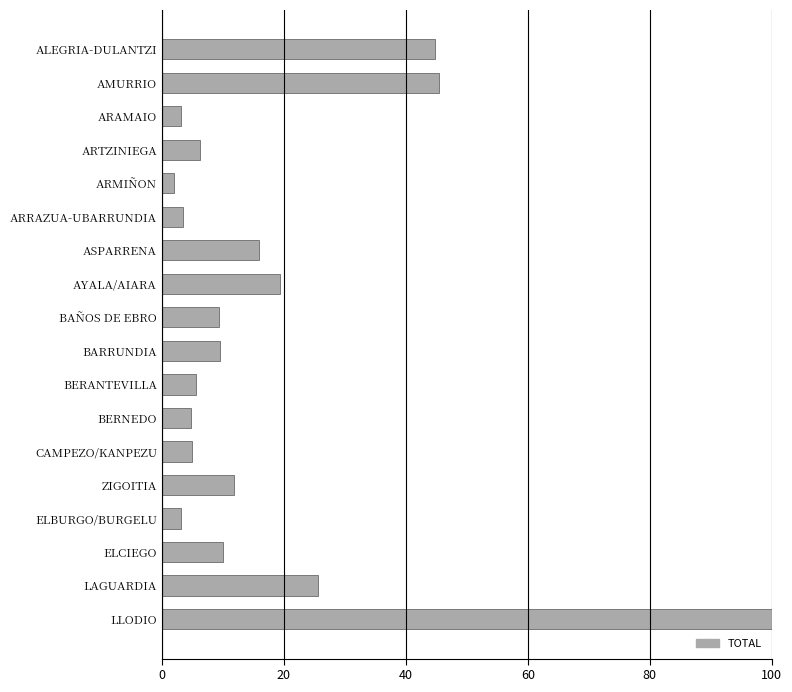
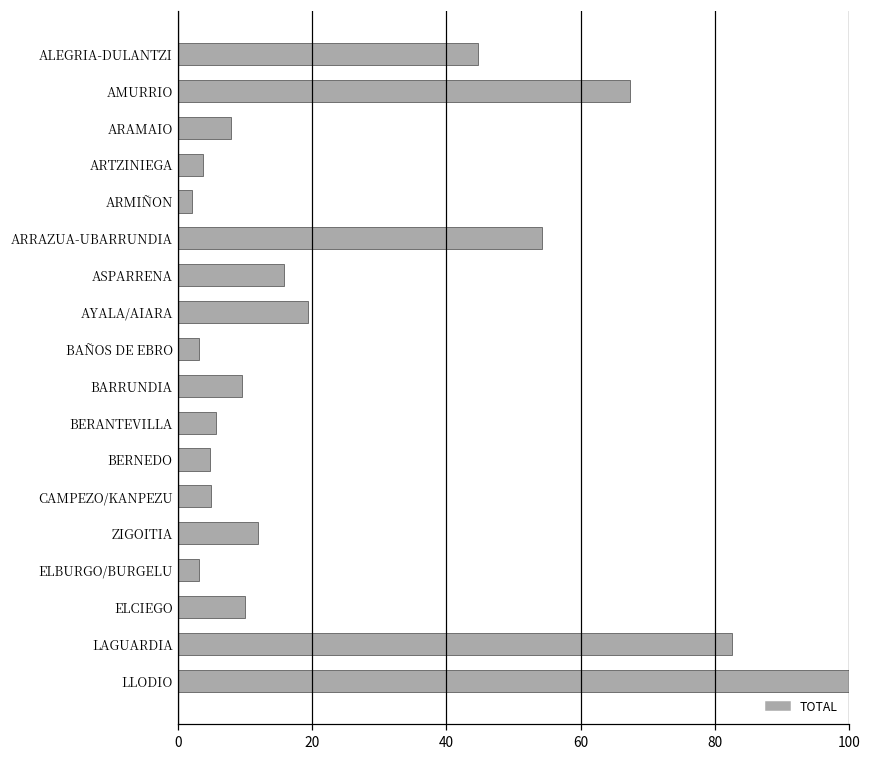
  {
    "ALEGRIA-DULANTZI": 45,
-   "AMURRIO": 45,
-   "ARAMAIO": 3,
-   "ARTZINIEGA": 6,
+   "AMURRIO": 67,
+   "ARAMAIO": 8,
+   "ARTZINIEGA": 4,
    "ARMIÑON": 2,
-   "ARRAZUA-UBARRUNDIA": 4,
+   "ARRAZUA-UBARRUNDIA": 54,
    "ASPARRENA": 16,
    "AYALA/AIARA": 19,
-   "BAÑOS DE EBRO": 9,
+   "BAÑOS DE EBRO": 3,
    "BARRUNDIA": 9,
    "BERANTEVILLA": 6,
    "BERNEDO": 5,
    "CAMPEZO/KANPEZU": 5,
    "ZIGOITIA": 12,
    "ELBURGO/BURGELU": 3,
    "ELCIEGO": 10,
-   "LAGUARDIA": 26,
+   "LAGUARDIA": 83,
    "LLODIO": 100
  }
